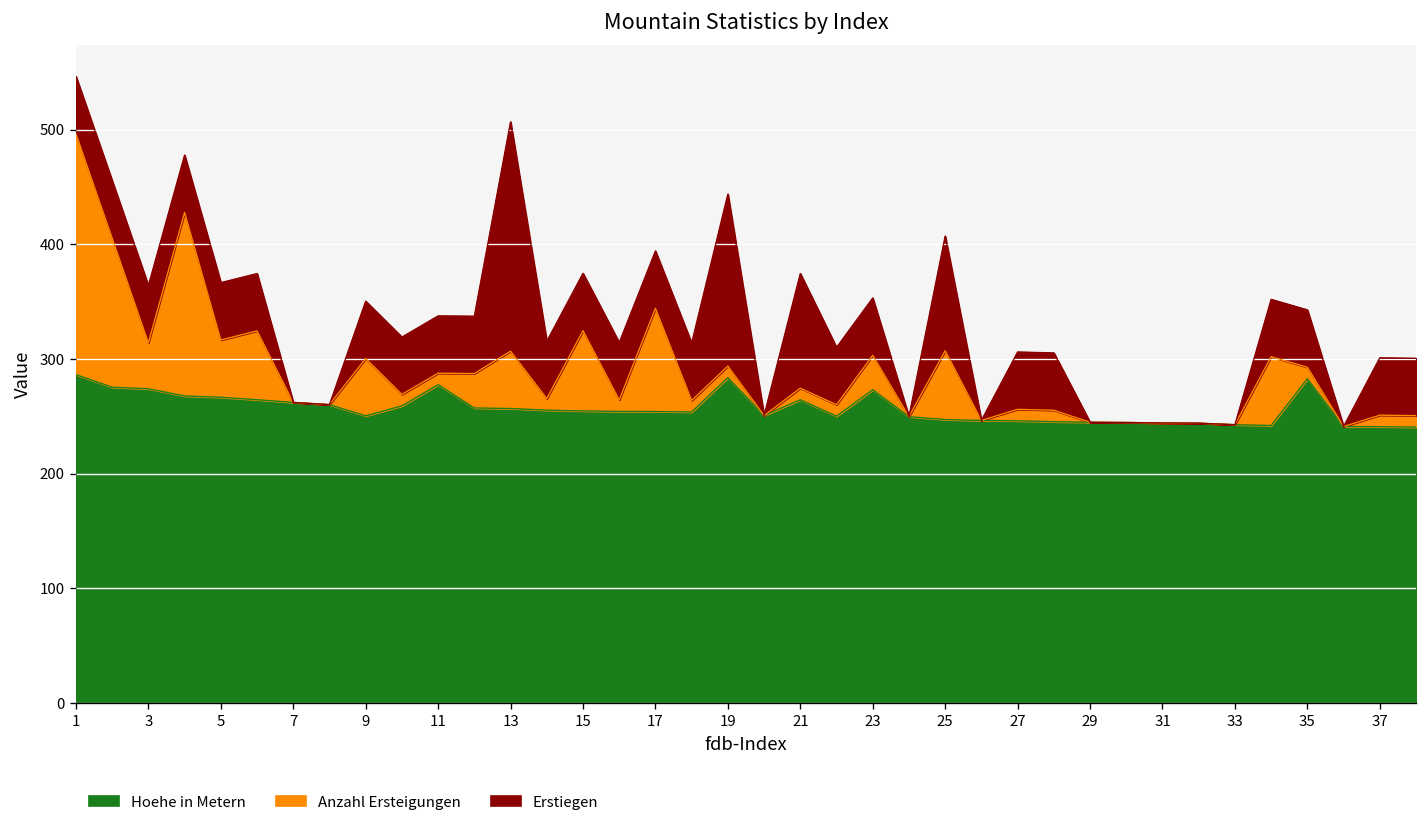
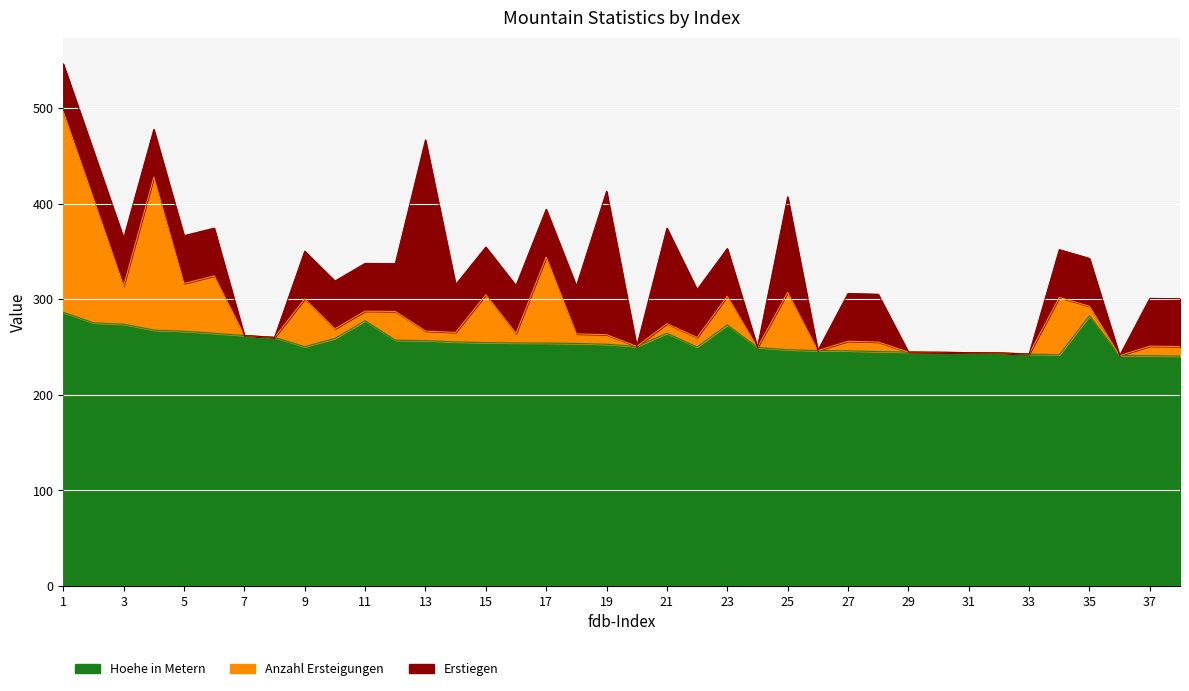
  {
    "Hoehe in Metern": {
      "1": 290,
      "3": 270,
      "5": 270,
      "9": 250,
      "11": 280,
      "13": 260,
      "15": 250,
      "17": 250,
-     "19": 280,
+     "19": 250,
      "21": 260,
      "23": 270,
      "25": 250,
      "27": 250,
      "35": 280,
      "37": 240
    },
    "Anzahl Ersteigungen": {
      "1": 500,
      "3": 310,
      "5": 320,
      "9": 300,
      "11": 290,
-     "13": 50,
-     "15": 70,
+     "13": 10,
+     "15": 50,
      "17": 340,
      "21": 270,
      "23": 300,
      "25": 310,
      "27": 260,
      "35": 290,
      "37": 250
    },
    "Erstiegen": {
      "1": 50,
      "3": 50,
      "5": 50,
      "9": 50,
      "11": 50,
      "13": 200,
      "15": 50,
      "17": 50,
      "19": 150,
      "21": 100,
      "23": 50,
      "25": 100,
      "27": 50,
      "35": 50,
      "37": 50
    }
  }
